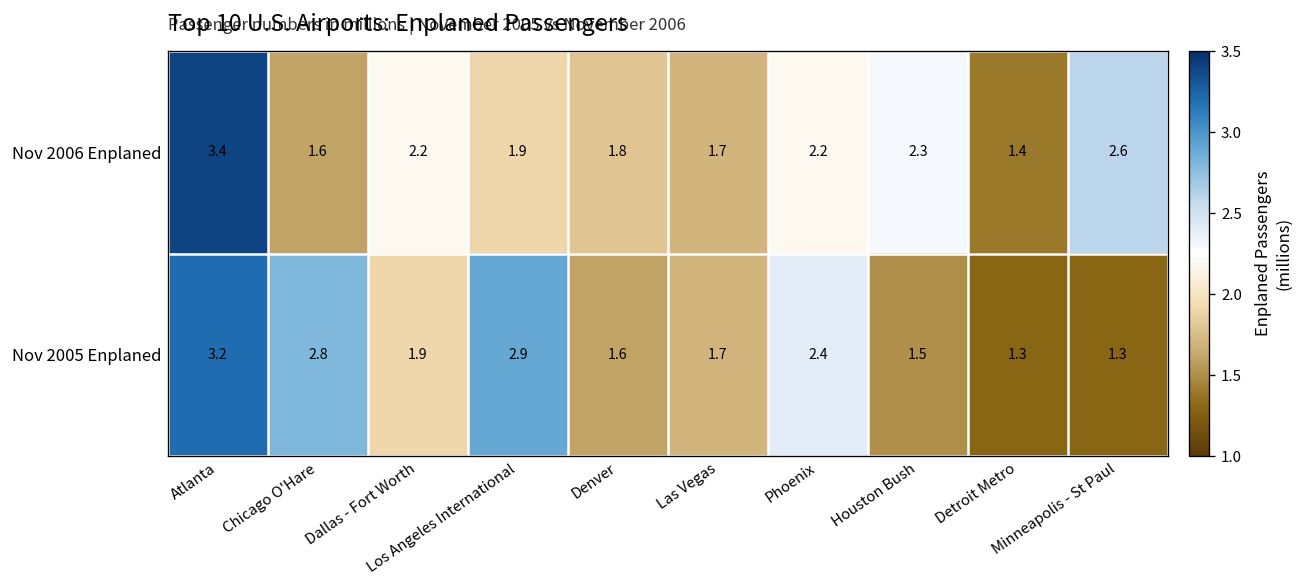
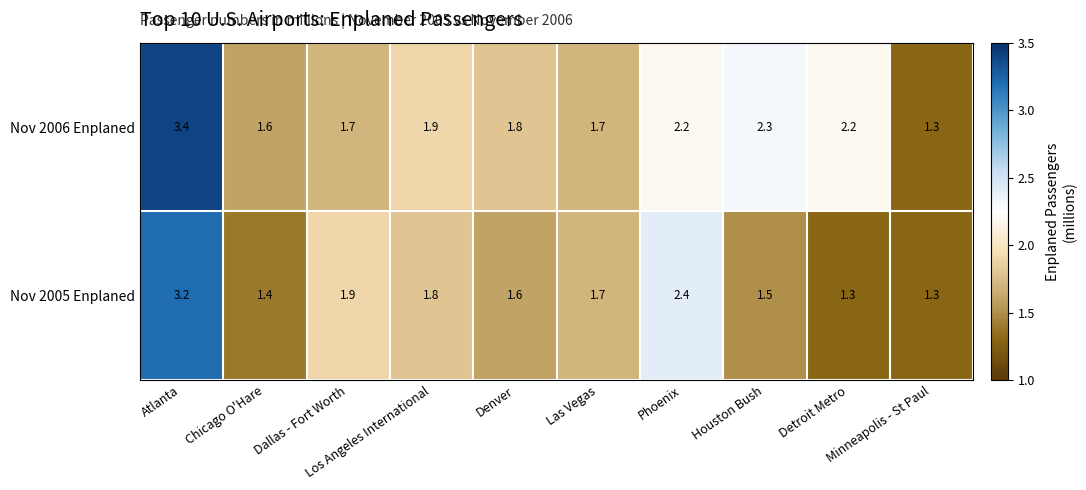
  {
    "Nov 2006 Enplaned": {
      "Atlanta": 3.4,
      "Chicago O'Hare": 1.6,
-     "Dallas - Fort Worth": 2.2,
+     "Dallas - Fort Worth": 1.7,
      "Los Angeles International": 1.9,
      "Denver": 1.8,
      "Las Vegas": 1.7,
      "Phoenix": 2.2,
      "Houston Bush": 2.3,
-     "Detroit Metro": 1.4,
-     "Minneapolis - St Paul": 2.6
+     "Detroit Metro": 2.2,
+     "Minneapolis - St Paul": 1.3
    },
    "Nov 2005 Enplaned": {
      "Atlanta": 3.2,
-     "Chicago O'Hare": 2.8,
+     "Chicago O'Hare": 1.4,
      "Dallas - Fort Worth": 1.9,
-     "Los Angeles International": 2.9,
+     "Los Angeles International": 1.8,
      "Denver": 1.6,
      "Las Vegas": 1.7,
      "Phoenix": 2.4,
      "Houston Bush": 1.5,
      "Detroit Metro": 1.3,
      "Minneapolis - St Paul": 1.3
    }
  }
